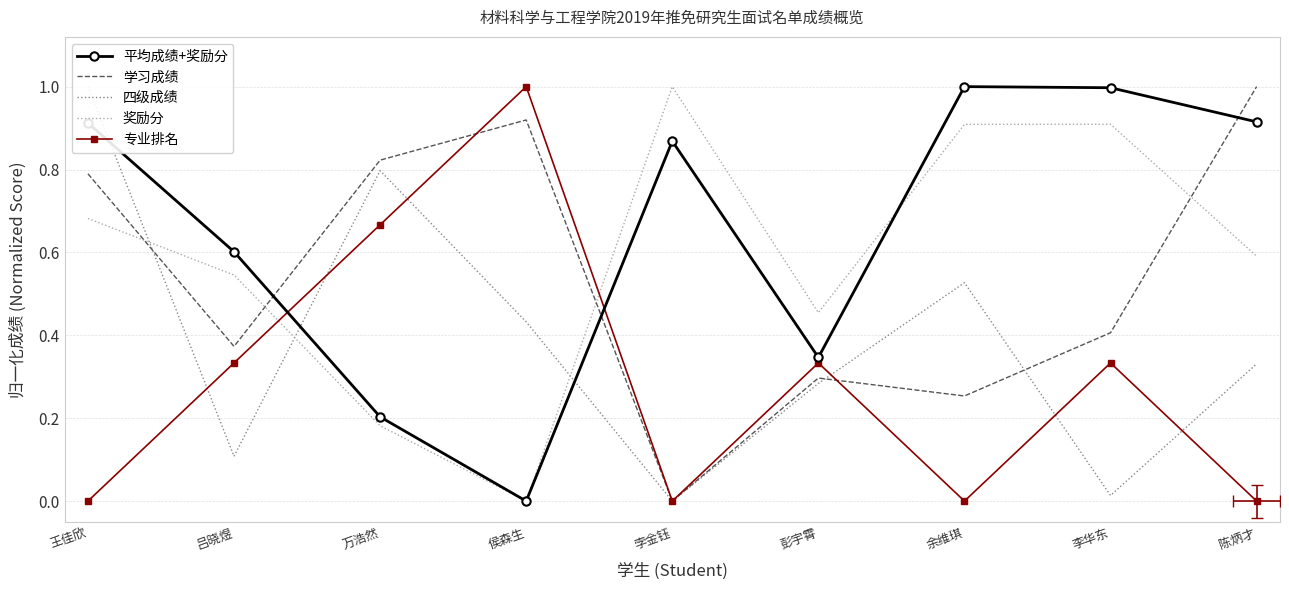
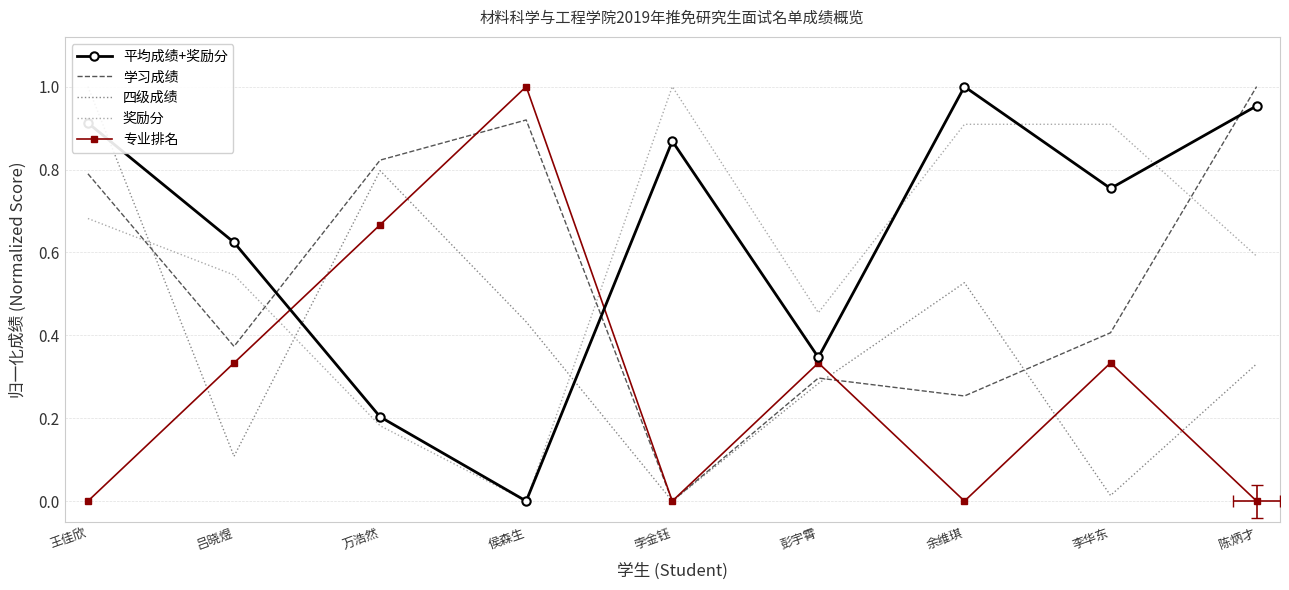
  {
    "平均成绩+奖励分": {
-     "吕晓煜": 0.60,
+     "吕晓煜": 0.62,
      "万浩然": 0.20,
      "孛金钰": 0.87,
      "彭宇霄": 0.35,
      "余维琪": 1.00,
-     "李华东": 1.00,
-     "陈炳才": 0.92
+     "李华东": 0.75,
+     "陈炳才": 0.95
    },
    "学习成绩": {
      "王佳欣": 0.79,
      "吕晓煜": 0.37,
      "万浩然": 0.82,
      "侯森生": 0.92,
      "彭宇霄": 0.30,
      "余维琪": 0.25,
      "李华东": 0.41,
      "陈炳才": 1.00
    }
  }
